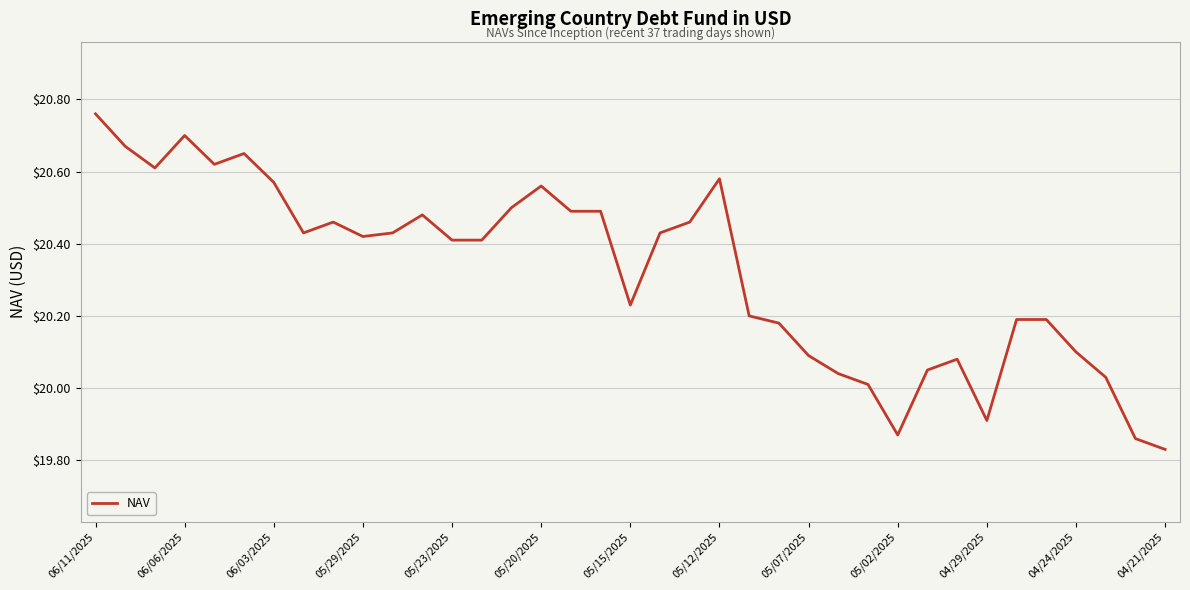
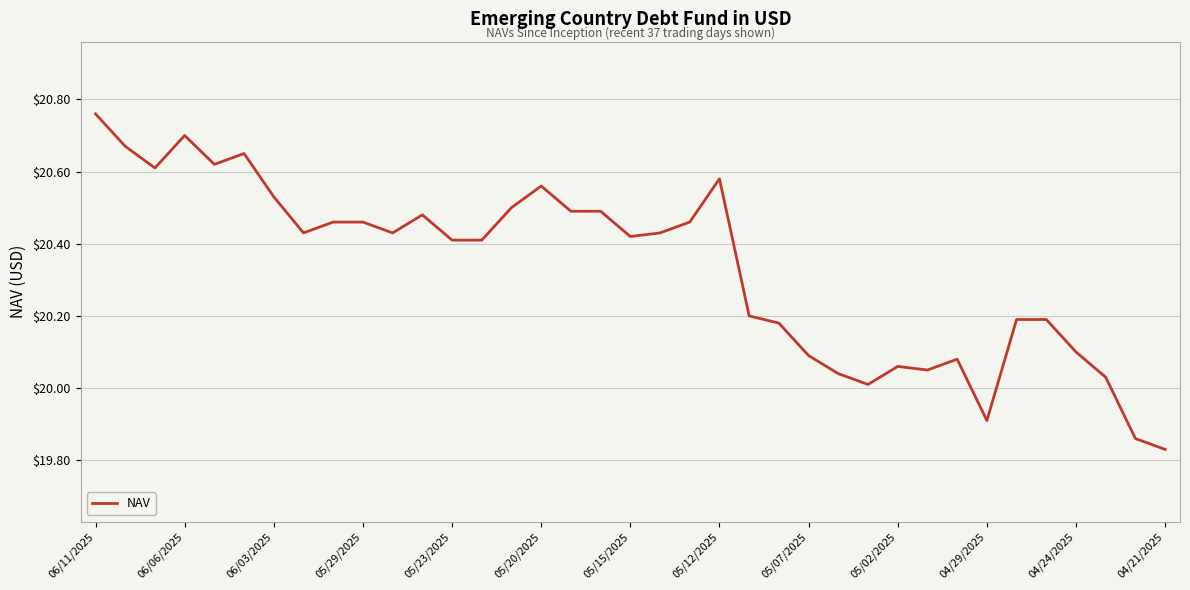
  {
    "06/11/2025": "$20.76",
    "06/06/2025": "$20.70",
-   "06/03/2025": "$20.57",
-   "05/29/2025": "$20.42",
+   "06/03/2025": "$20.53",
+   "05/29/2025": "$20.46",
    "05/23/2025": "$20.41",
    "05/20/2025": "$20.56",
-   "05/15/2025": "$20.23",
+   "05/15/2025": "$20.42",
    "05/12/2025": "$20.58",
    "05/07/2025": "$20.09",
-   "05/02/2025": "$19.87",
+   "05/02/2025": "$20.06",
    "04/29/2025": "$19.91",
    "04/24/2025": "$20.10",
    "04/21/2025": "$19.83"
  }
